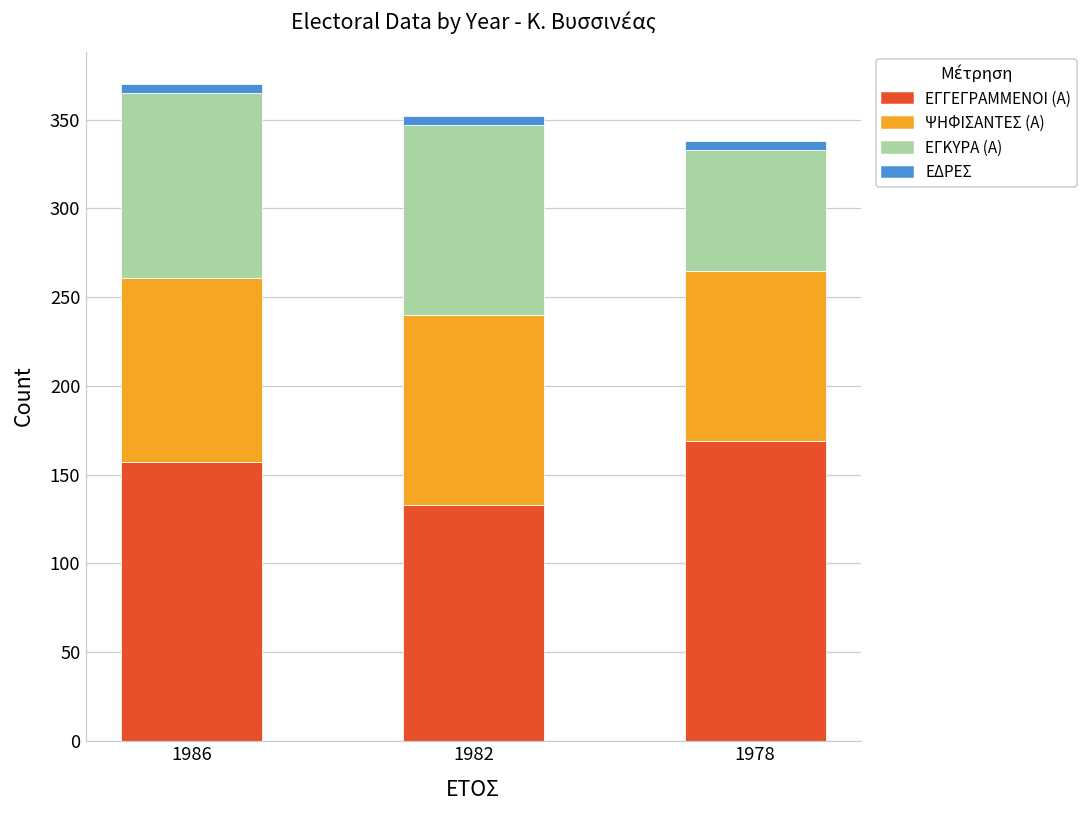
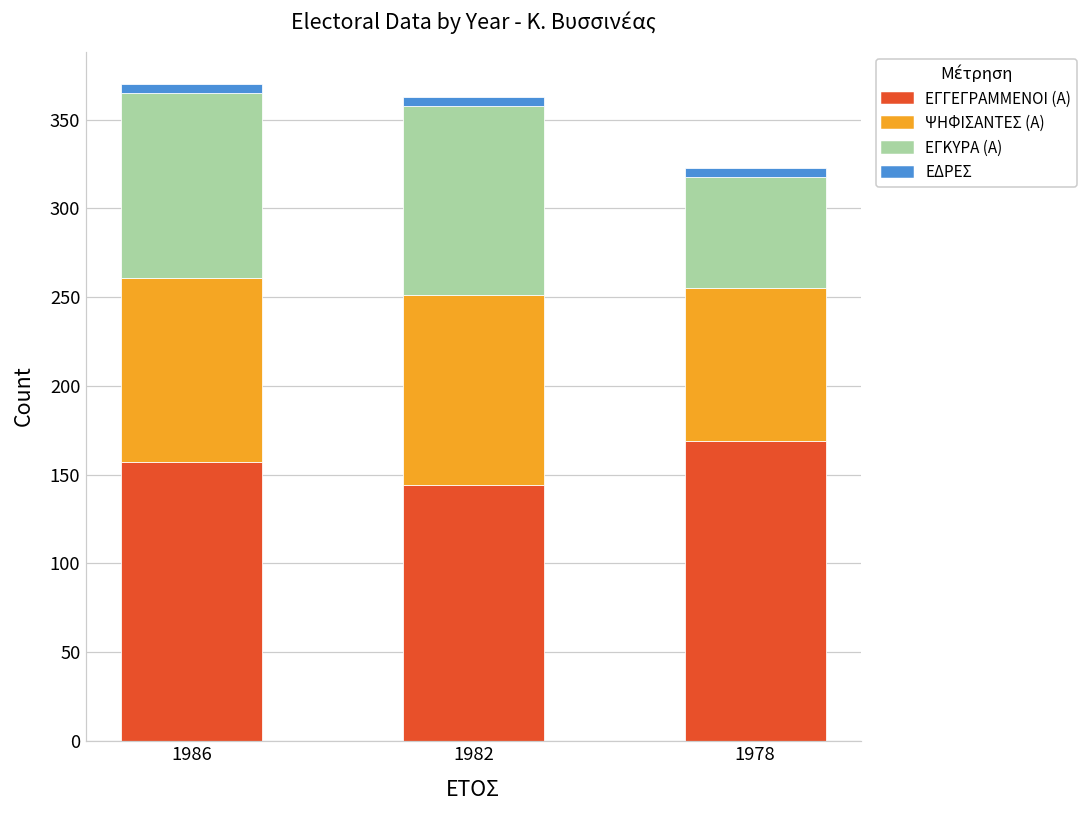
  {
    "ΕΓΓΕΓΡΑΜΜΕΝΟΙ (Α)": {
      "1986": 157,
-     "1982": 133,
+     "1982": 144,
      "1978": 169
    },
    "ΨΗΦΙΣΑΝΤΕΣ (Α)": {
      "1986": 104,
      "1982": 107,
-     "1978": 96
+     "1978": 86
    },
    "ΕΓΚΥΡΑ (Α)": {
      "1986": 104,
      "1982": 107,
-     "1978": 68
+     "1978": 63
    },
    "ΕΔΡΕΣ": {
      "1986": 5,
      "1982": 5,
      "1978": 5
    }
  }
